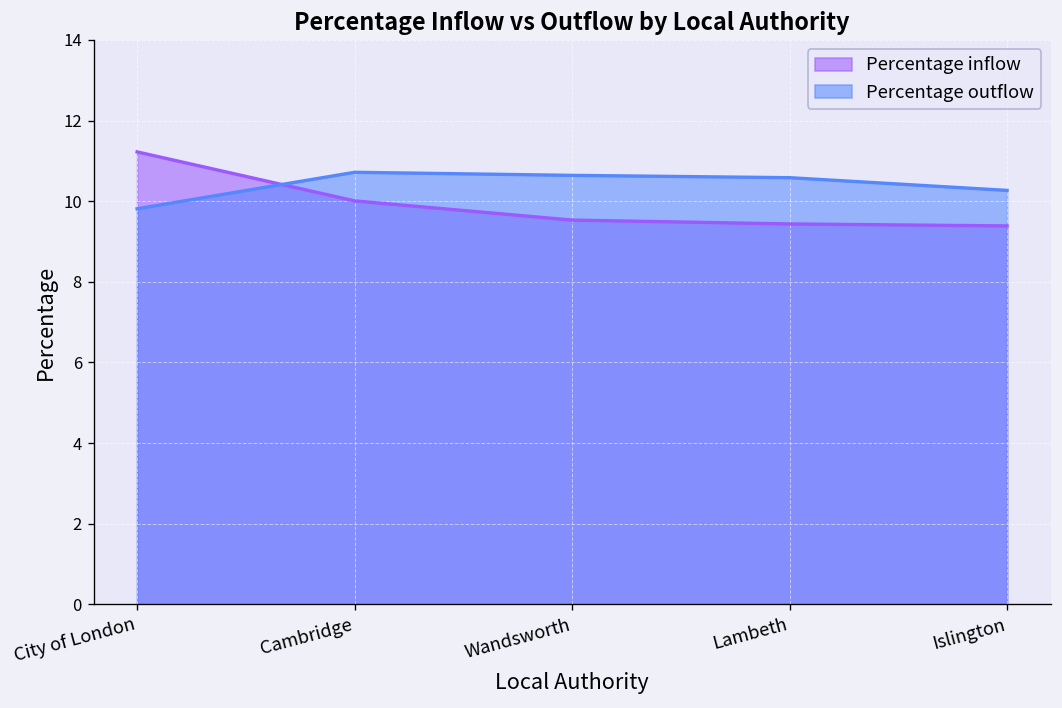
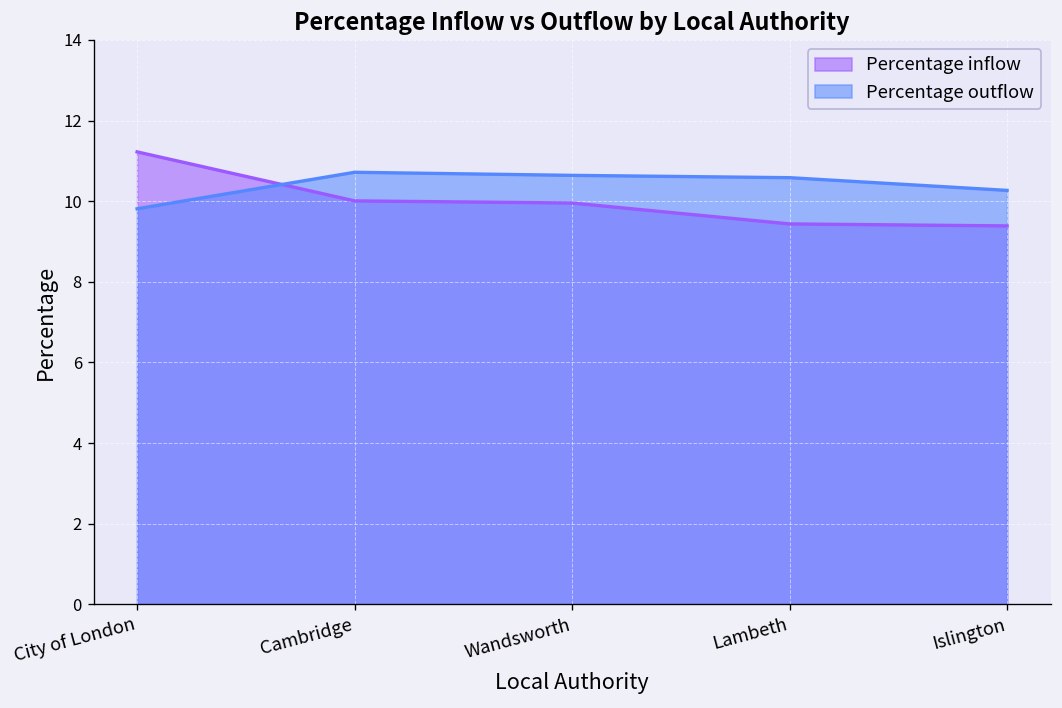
  {
    "Percentage inflow": {
      "City of London": 11.2,
      "Cambridge": 10.0,
-     "Wandsworth": 9.5,
+     "Wandsworth": 10.0,
      "Lambeth": 9.4,
      "Islington": 9.4
    },
    "Percentage outflow": {
      "City of London": 9.8,
      "Cambridge": 10.7,
      "Wandsworth": 10.6,
      "Lambeth": 10.6,
      "Islington": 10.3
    }
  }
